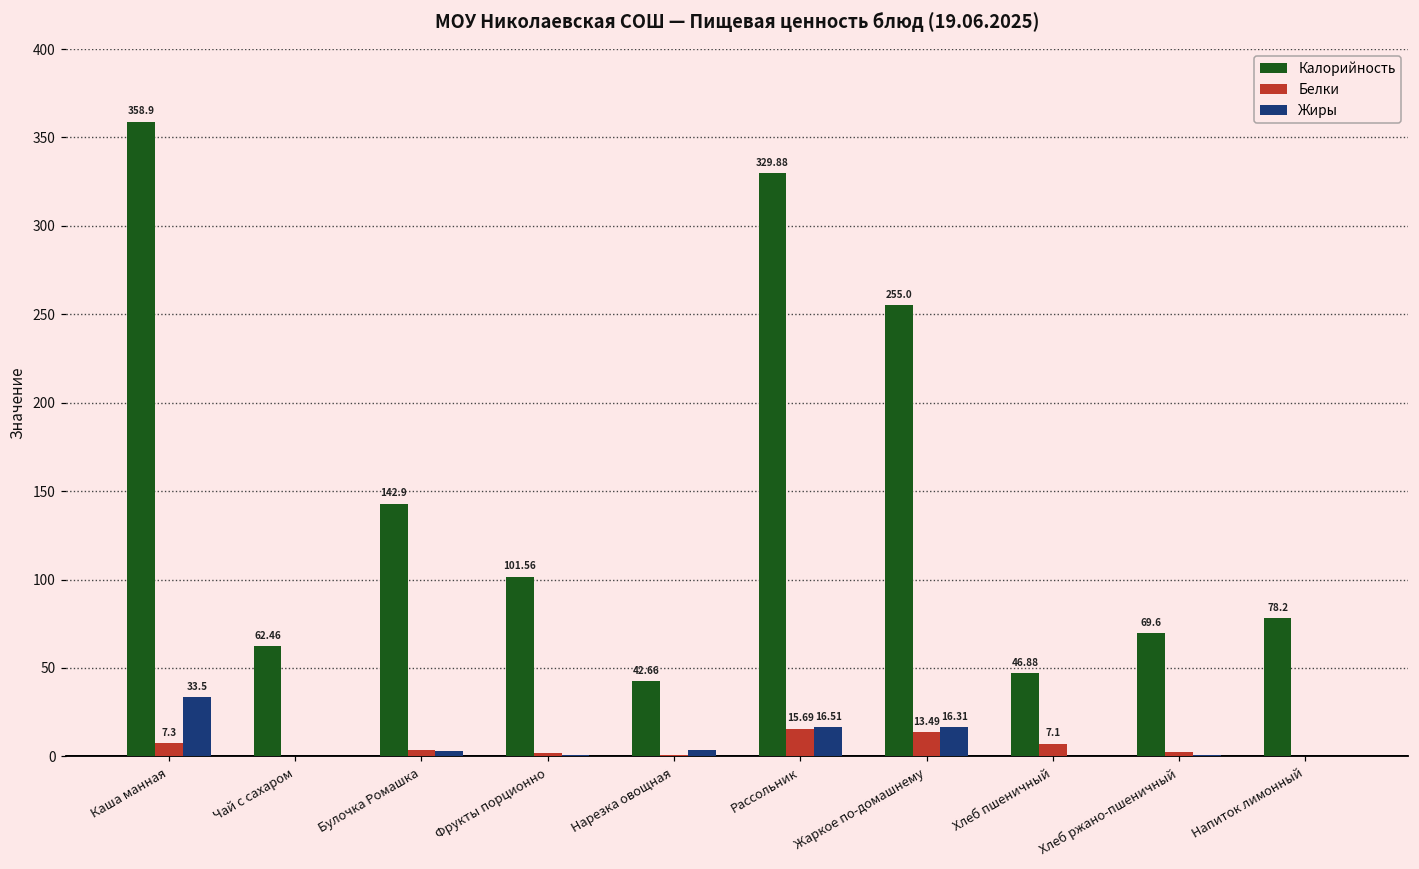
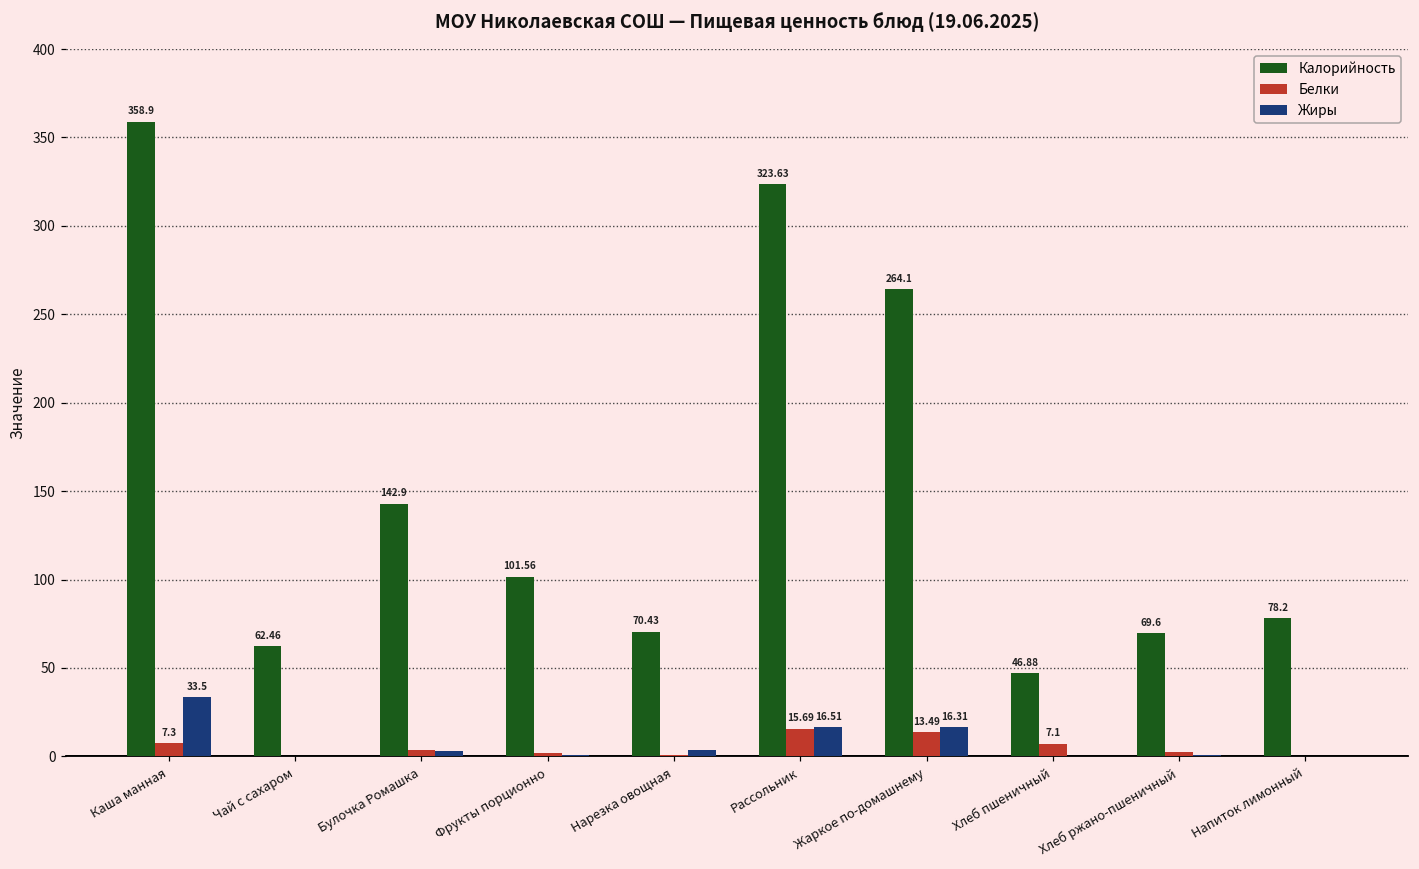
  {
    "Калорийность": {
      "Каша манная": 358.9,
      "Чай с сахаром": 62.46,
      "Булочка Ромашка": 142.9,
      "Фрукты порционно": 101.56,
-     "Нарезка овощная": 42.66,
-     "Рассольник": 329.88,
-     "Жаркое по-домашнему": 255.0,
+     "Нарезка овощная": 70.43,
+     "Рассольник": 323.63,
+     "Жаркое по-домашнему": 264.1,
      "Хлеб пшеничный": 46.88,
      "Хлеб ржано-пшеничный": 69.6,
      "Напиток лимонный": 78.2
    },
    "Белки": {
      "Каша манная": 7.3,
      "Рассольник": 15.69,
      "Жаркое по-домашнему": 13.49,
      "Хлеб пшеничный": 7.1
    },
    "Жиры": {
      "Каша манная": 33.5,
      "Рассольник": 16.51,
      "Жаркое по-домашнему": 16.31
    }
  }
